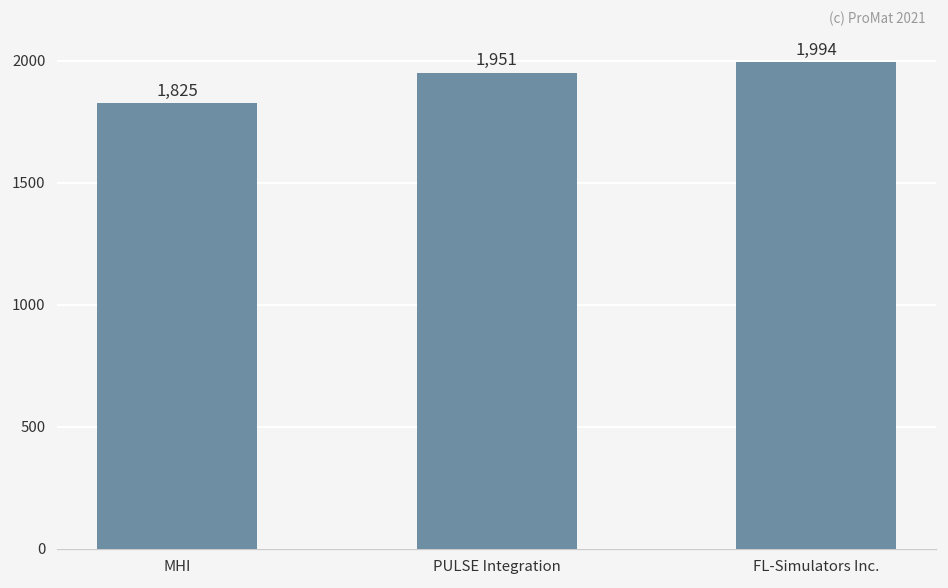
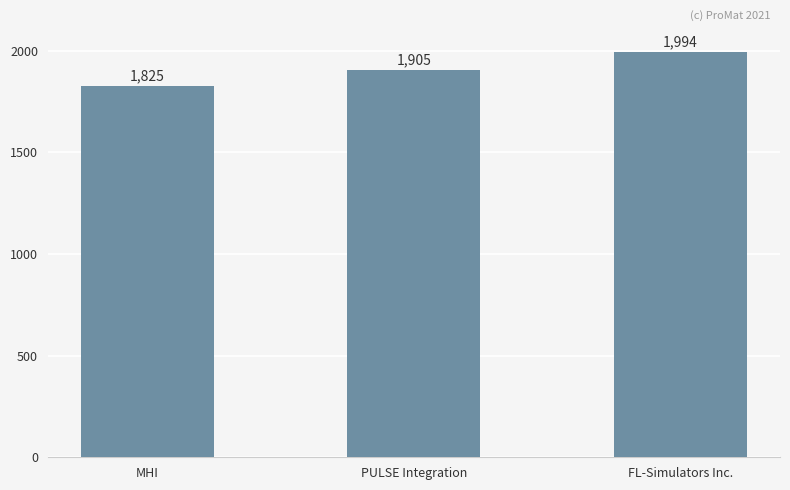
  {
    "MHI": "1,825",
-   "PULSE Integration": "1,951",
+   "PULSE Integration": "1,905",
    "FL-Simulators Inc.": "1,994"
  }
